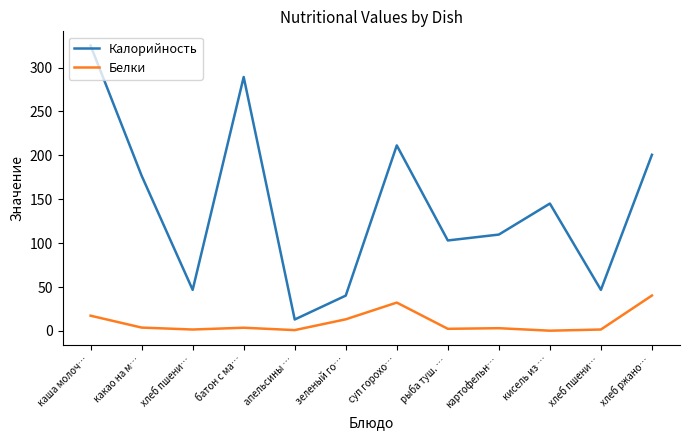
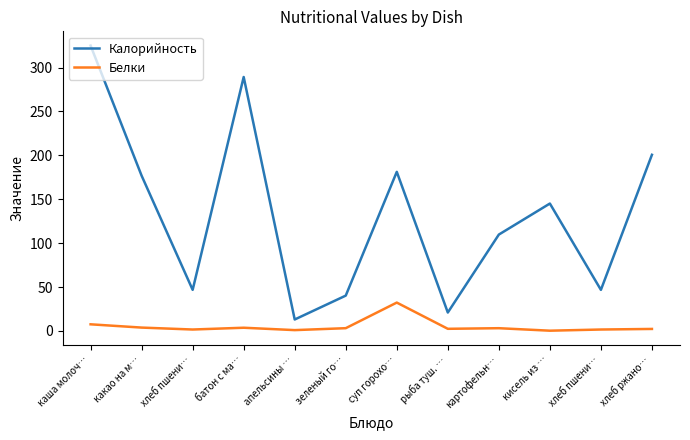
  {
    "Калорийность": {
      "какао на м…": 180,
      "батон с ма…": 290,
      "апельсины …": 10,
      "зеленый го…": 40,
-     "суп горохо…": 210,
-     "рыба туш. …": 100,
+     "суп горохо…": 180,
+     "рыба туш. …": 20,
      "картофельн…": 110,
      "кисель из …": 150,
      "хлеб ржано…": 200
    },
    "Белки": {
-     "каша молоч…": 20,
+     "каша молоч…": 10,
      "какао на м…": 0,
      "батон с ма…": 0,
      "апельсины …": 0,
-     "зеленый го…": 10,
+     "зеленый го…": 0,
      "суп горохо…": 30,
      "рыба туш. …": 0,
      "картофельн…": 0,
      "кисель из …": 0,
-     "хлеб ржано…": 40
+     "хлеб ржано…": 0
    }
  }
